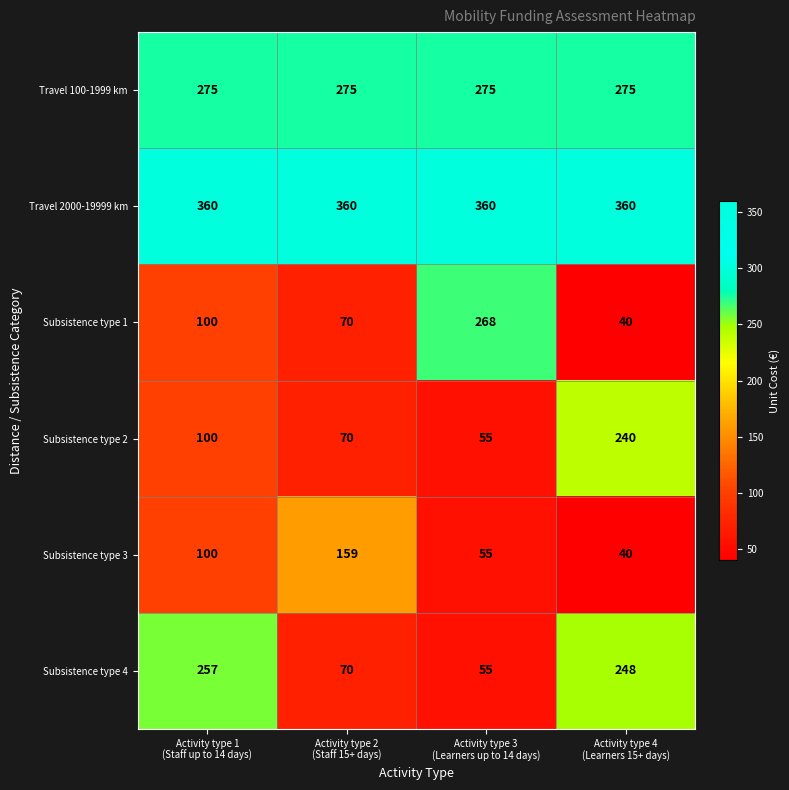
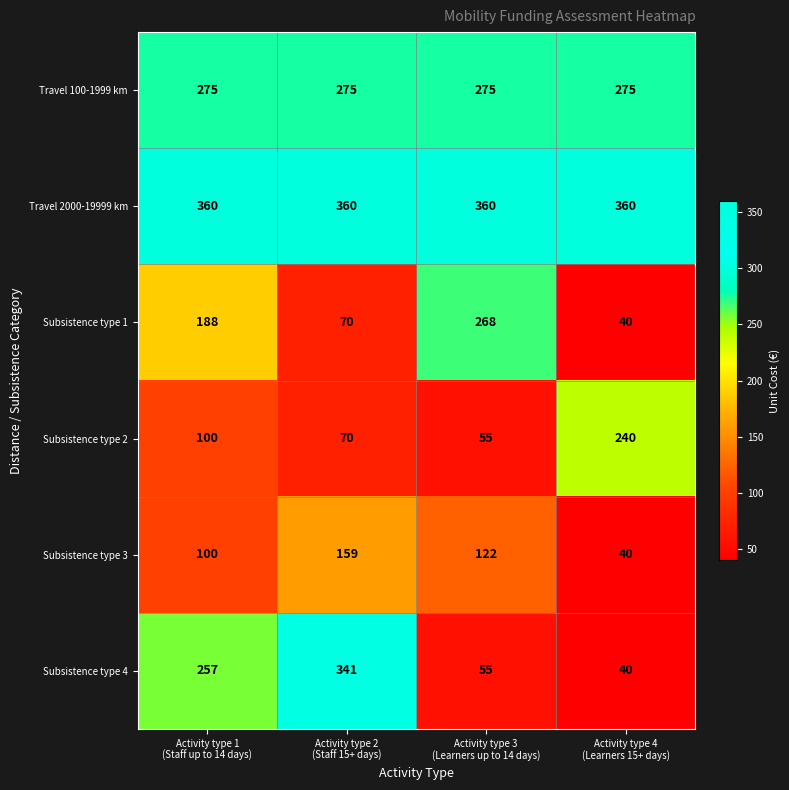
  {
    "Travel 100-1999 km": {
      "Activity type 1 (Staff up to 14 days)": 275,
      "Activity type 2 (Staff 15+ days)": 275,
      "Activity type 3 (Learners up to 14 days)": 275,
      "Activity type 4 (Learners 15+ days)": 275
    },
    "Travel 2000-19999 km": {
      "Activity type 1 (Staff up to 14 days)": 360,
      "Activity type 2 (Staff 15+ days)": 360,
      "Activity type 3 (Learners up to 14 days)": 360,
      "Activity type 4 (Learners 15+ days)": 360
    },
    "Subsistence type 1": {
-     "Activity type 1 (Staff up to 14 days)": 100,
+     "Activity type 1 (Staff up to 14 days)": 188,
      "Activity type 2 (Staff 15+ days)": 70,
      "Activity type 3 (Learners up to 14 days)": 268,
      "Activity type 4 (Learners 15+ days)": 40
    },
    "Subsistence type 2": {
      "Activity type 1 (Staff up to 14 days)": 100,
      "Activity type 2 (Staff 15+ days)": 70,
      "Activity type 3 (Learners up to 14 days)": 55,
      "Activity type 4 (Learners 15+ days)": 240
    },
    "Subsistence type 3": {
      "Activity type 1 (Staff up to 14 days)": 100,
      "Activity type 2 (Staff 15+ days)": 159,
-     "Activity type 3 (Learners up to 14 days)": 55,
+     "Activity type 3 (Learners up to 14 days)": 122,
      "Activity type 4 (Learners 15+ days)": 40
    },
    "Subsistence type 4": {
      "Activity type 1 (Staff up to 14 days)": 257,
-     "Activity type 2 (Staff 15+ days)": 70,
+     "Activity type 2 (Staff 15+ days)": 341,
      "Activity type 3 (Learners up to 14 days)": 55,
-     "Activity type 4 (Learners 15+ days)": 248
+     "Activity type 4 (Learners 15+ days)": 40
    }
  }
